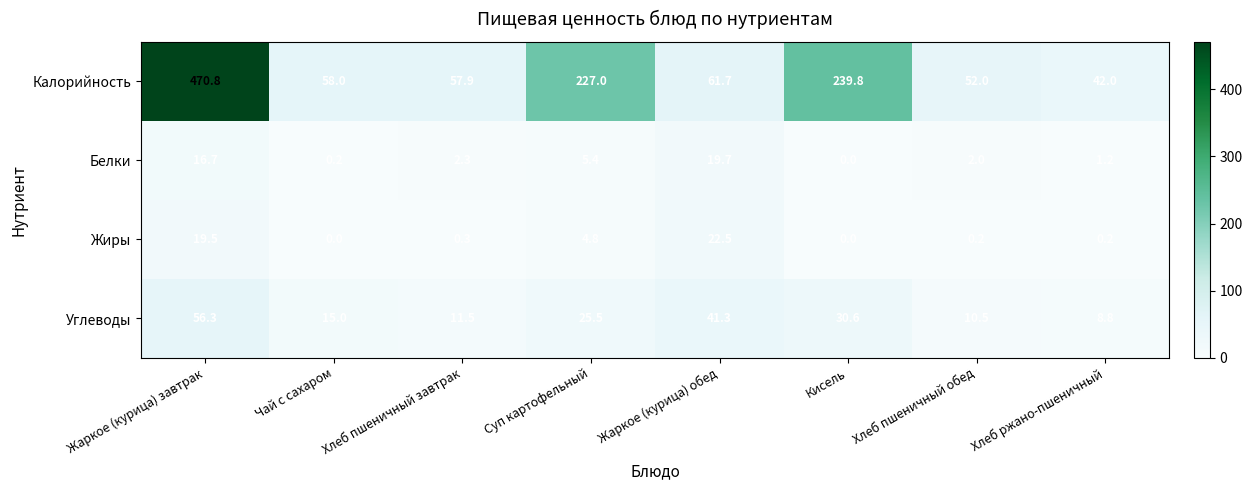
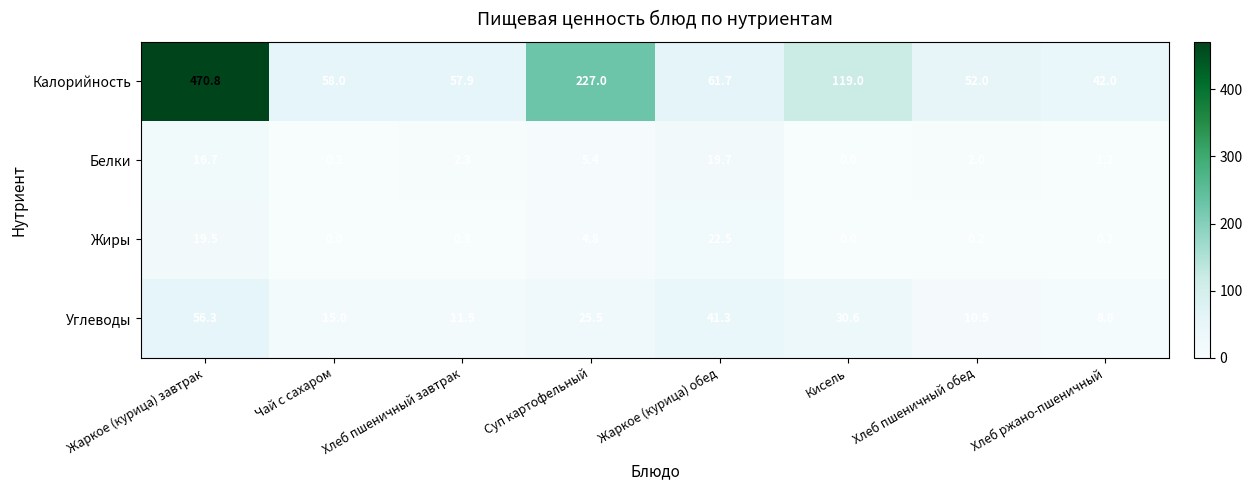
  {
    "Калорийность": {
      "Жаркое (курица) завтрак": 470.8,
      "Суп картофельный": 227.0,
-     "Кисель": 239.8
+     "Кисель": 119.0
    }
  }
